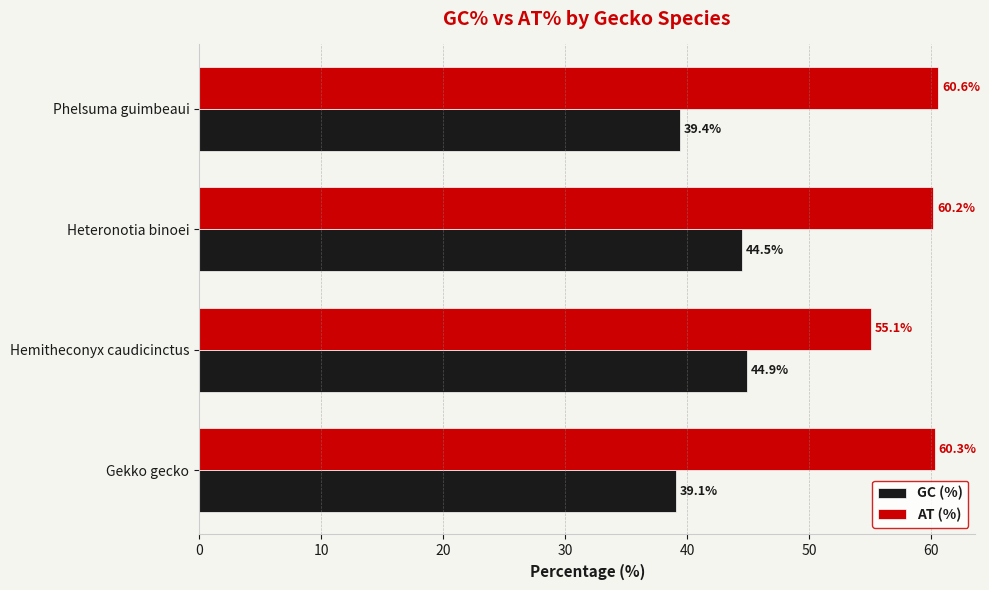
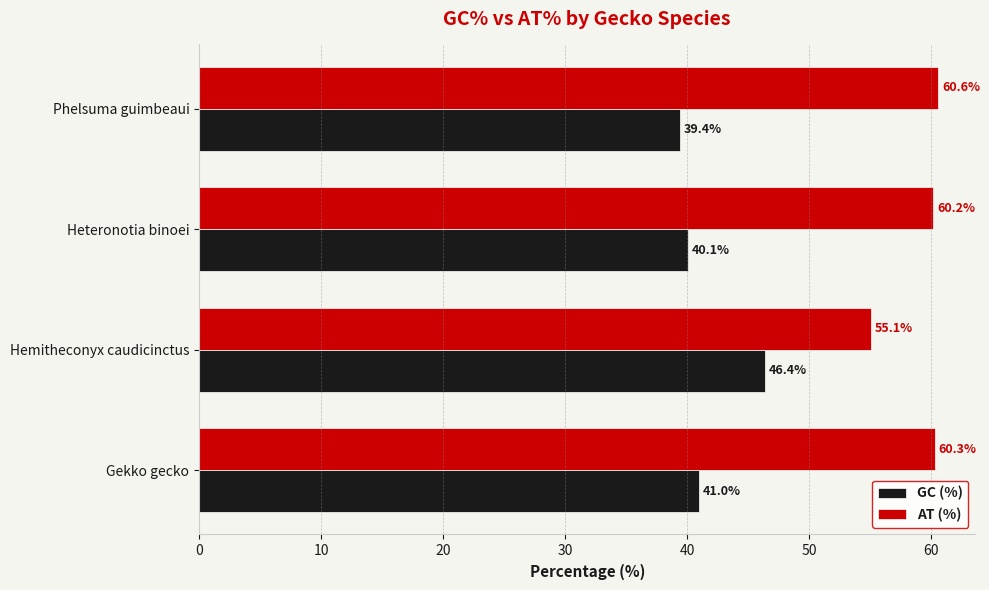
  {
    "GC (%)": {
      "Phelsuma guimbeaui": "39.4%",
-     "Heteronotia binoei": "44.5%",
-     "Hemitheconyx caudicinctus": "44.9%",
-     "Gekko gecko": "39.1%"
+     "Heteronotia binoei": "40.1%",
+     "Hemitheconyx caudicinctus": "46.4%",
+     "Gekko gecko": "41.0%"
    },
    "AT (%)": {
      "Phelsuma guimbeaui": "60.6%",
      "Heteronotia binoei": "60.2%",
      "Hemitheconyx caudicinctus": "55.1%",
      "Gekko gecko": "60.3%"
    }
  }
